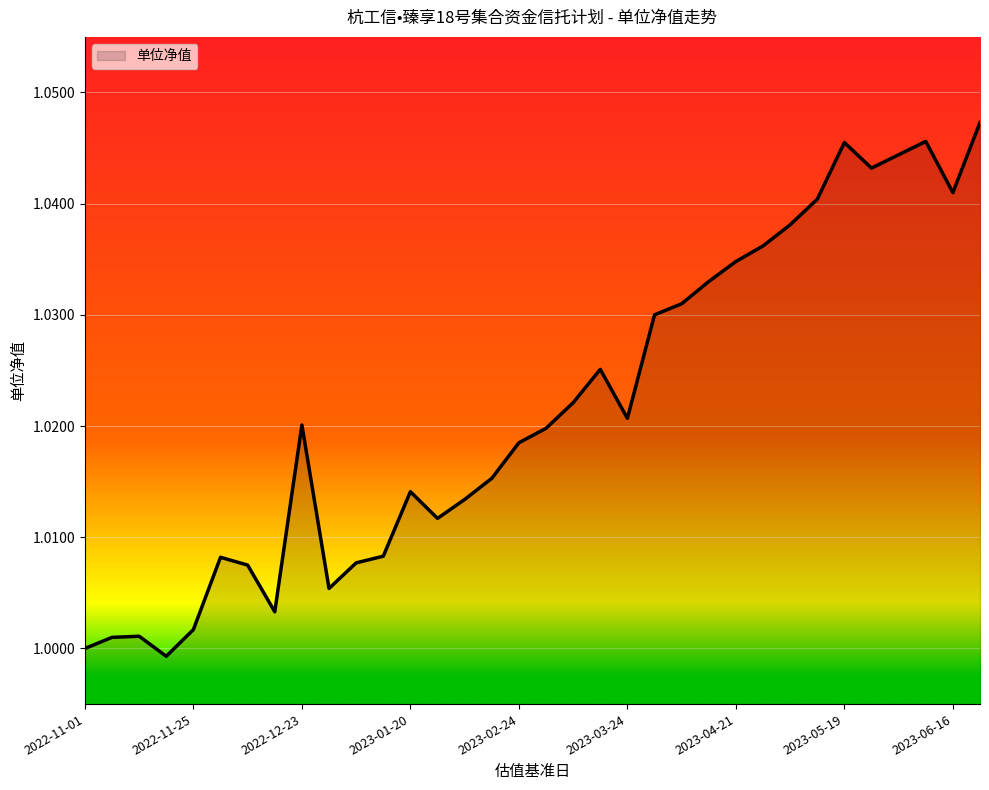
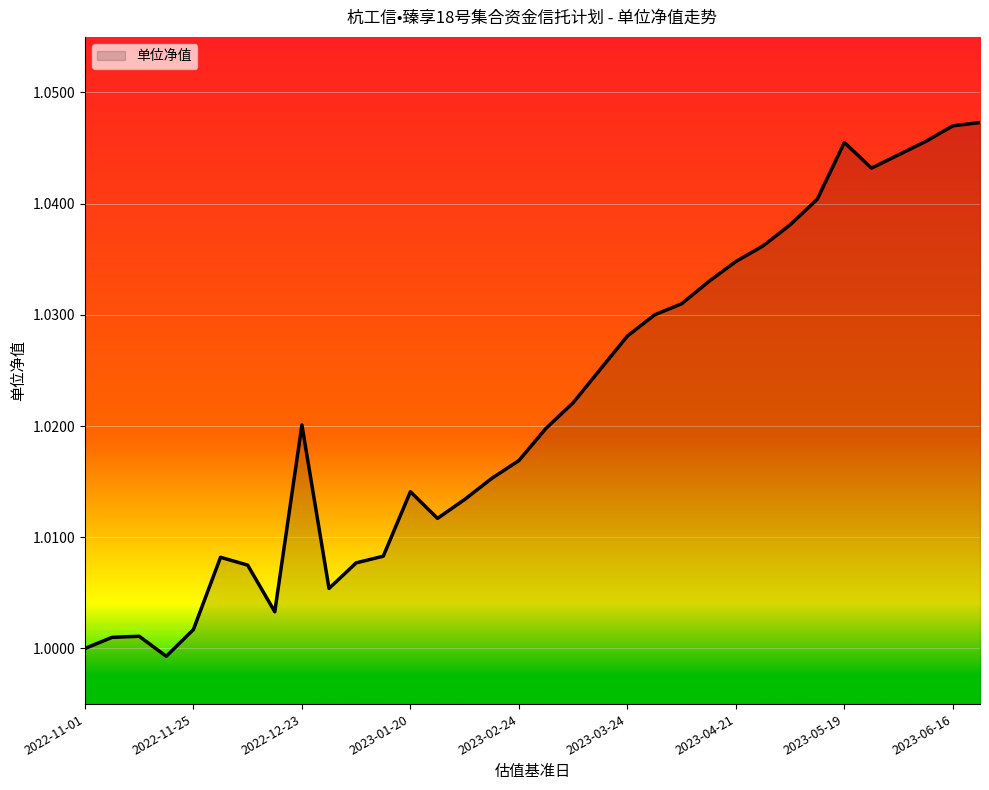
  {
    "2022-11-01": 1.0000,
    "2022-11-25": 1.0017,
    "2022-12-23": 1.0201,
    "2023-01-20": 1.0141,
-   "2023-02-24": 1.0185,
-   "2023-03-24": 1.0207,
+   "2023-02-24": 1.0169,
+   "2023-03-24": 1.0281,
    "2023-04-21": 1.0348,
    "2023-05-19": 1.0455,
-   "2023-06-16": 1.041
+   "2023-06-16": 1.047
  }
